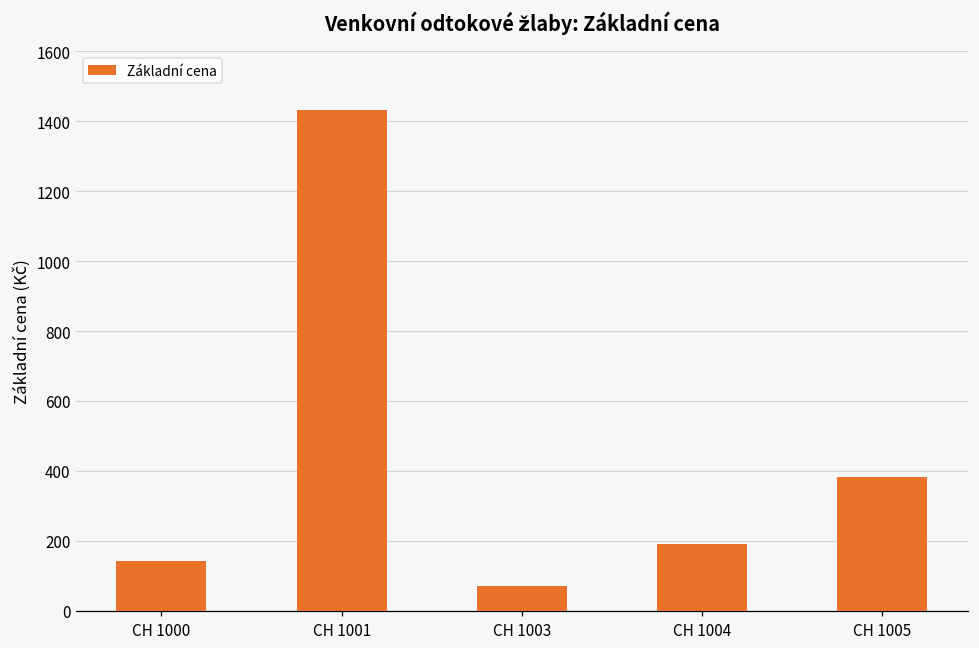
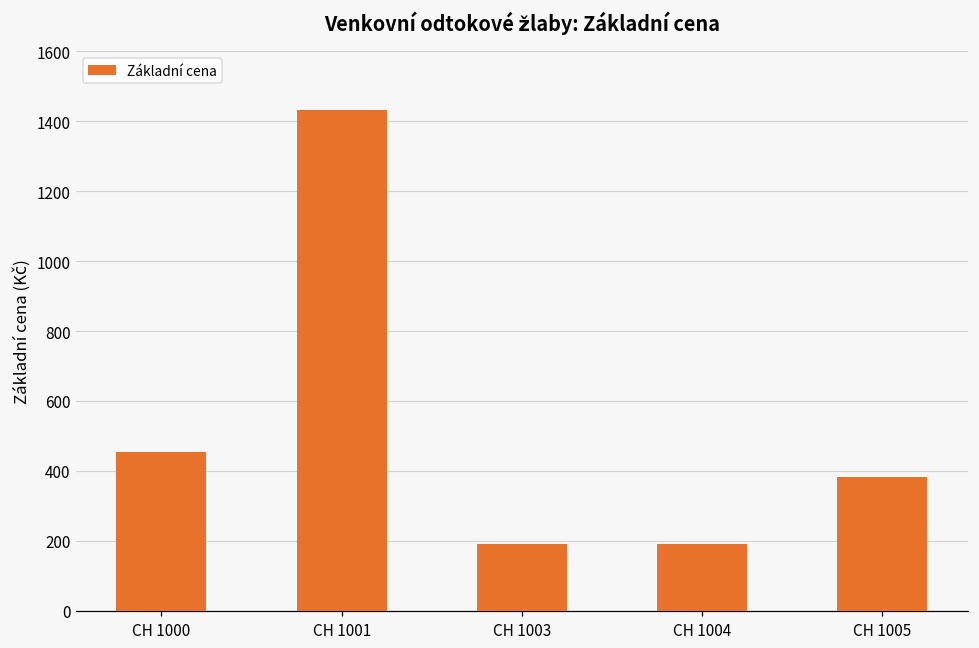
  {
-   "CH 1000": 140,
+   "CH 1000": 450,
    "CH 1001": 1430,
-   "CH 1003": 70,
+   "CH 1003": 190,
    "CH 1004": 190,
    "CH 1005": 380
  }
